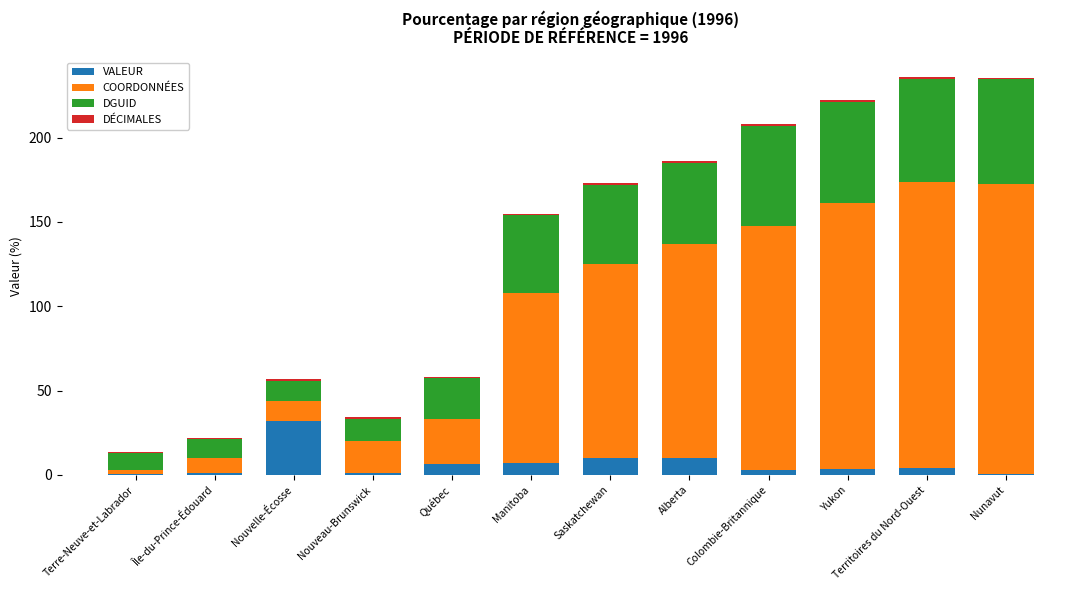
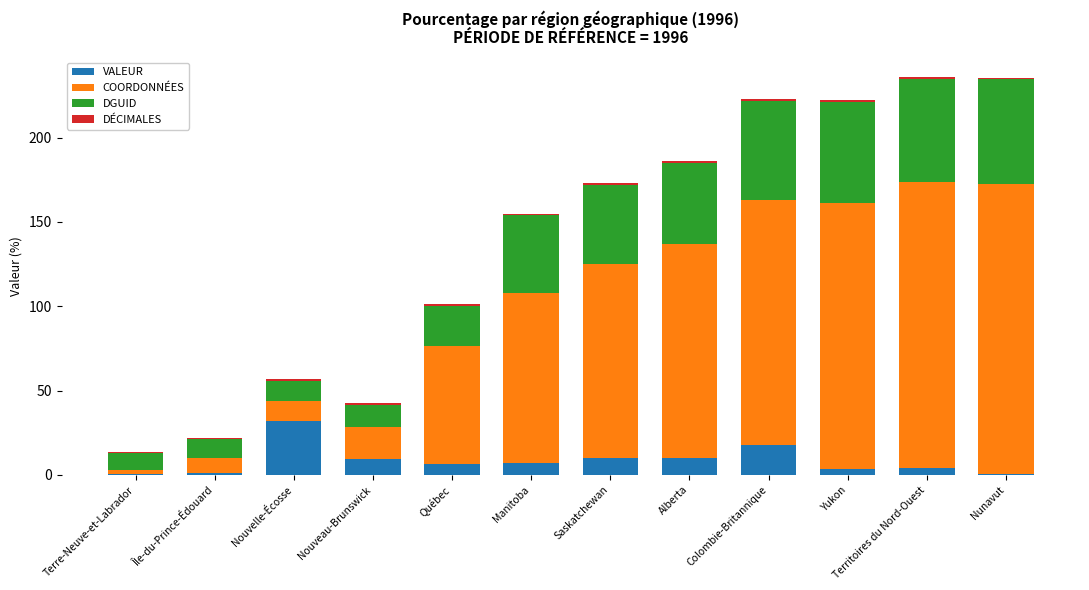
  {
    "VALEUR": {
      "Nouvelle-Écosse": 32,
-     "Nouveau-Brunswick": 1,
+     "Nouveau-Brunswick": 10,
      "Québec": 6,
      "Manitoba": 7,
      "Saskatchewan": 10,
      "Alberta": 10,
-     "Colombie-Britannique": 3,
+     "Colombie-Britannique": 18,
      "Yukon": 3,
      "Territoires du Nord-Ouest": 4
    },
    "COORDONNÉES": {
      "Terre-Neuve-et-Labrador": 2,
      "Île-du-Prince-Édouard": 9,
      "Nouvelle-Écosse": 12,
      "Nouveau-Brunswick": 19,
-     "Québec": 27,
+     "Québec": 70,
      "Manitoba": 101,
      "Saskatchewan": 115,
      "Alberta": 127,
      "Colombie-Britannique": 145,
      "Yukon": 158,
      "Territoires du Nord-Ouest": 170,
      "Nunavut": 172
    },
    "DGUID": {
      "Terre-Neuve-et-Labrador": 10,
      "Île-du-Prince-Édouard": 11,
      "Nouvelle-Écosse": 12,
      "Nouveau-Brunswick": 13,
      "Québec": 24,
      "Manitoba": 46,
      "Saskatchewan": 47,
      "Alberta": 48,
      "Colombie-Britannique": 59,
      "Yukon": 60,
      "Territoires du Nord-Ouest": 61,
      "Nunavut": 62
    }
  }
